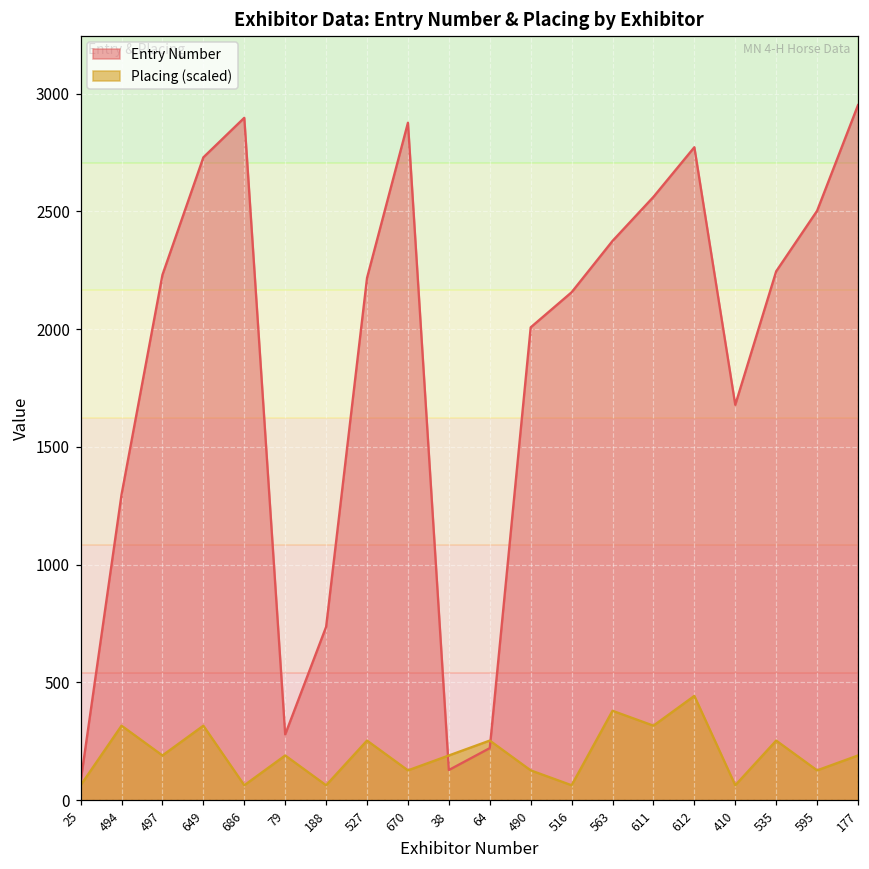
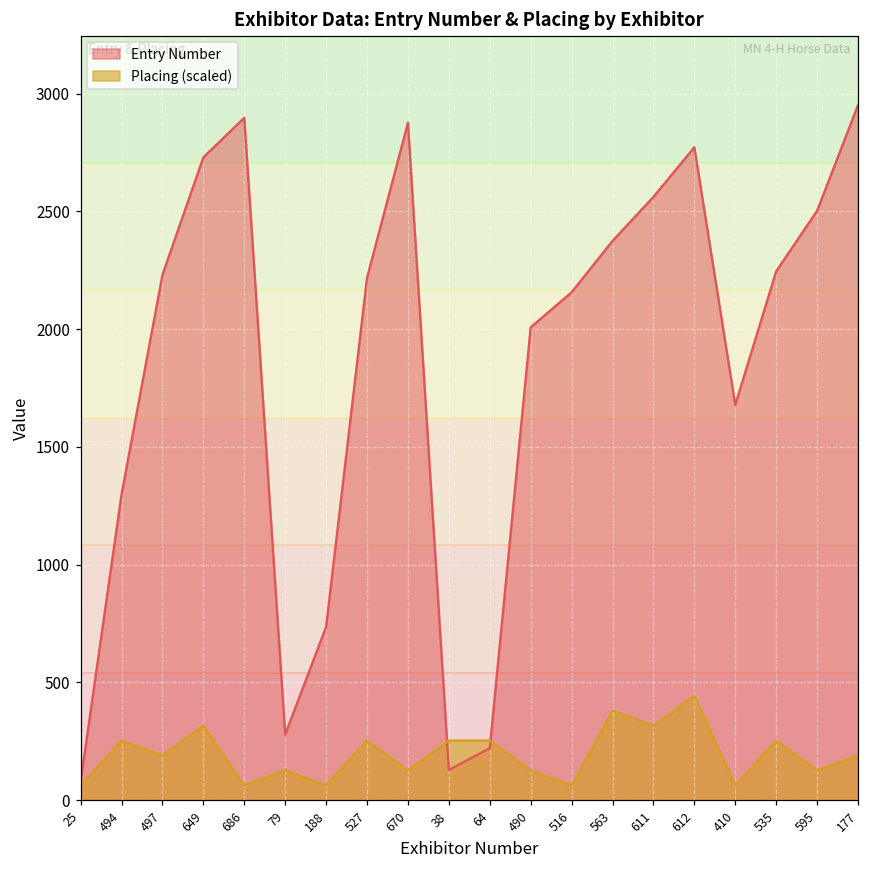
  {
    "Entry Number": {
      "25": 80,
      "494": 1300,
      "497": 2230,
      "649": 2730,
      "686": 2900,
      "79": 280,
      "188": 740,
      "527": 2220,
      "670": 2880,
      "38": 130,
      "64": 220,
      "490": 2010,
      "516": 2160,
      "563": 2380,
      "611": 2560,
      "612": 2770,
      "410": 1680,
      "535": 2250,
      "595": 2500,
      "177": 2950
    },
    "Placing (scaled)": {
      "25": 60,
-     "494": 320,
+     "494": 250,
      "497": 190,
      "649": 320,
      "686": 60,
-     "79": 190,
+     "79": 130,
      "188": 60,
      "527": 250,
      "670": 130,
-     "38": 190,
+     "38": 250,
      "64": 250,
      "490": 130,
      "516": 60,
      "563": 380,
      "611": 320,
      "612": 440,
      "410": 60,
      "535": 250,
      "595": 130,
      "177": 190
    }
  }
